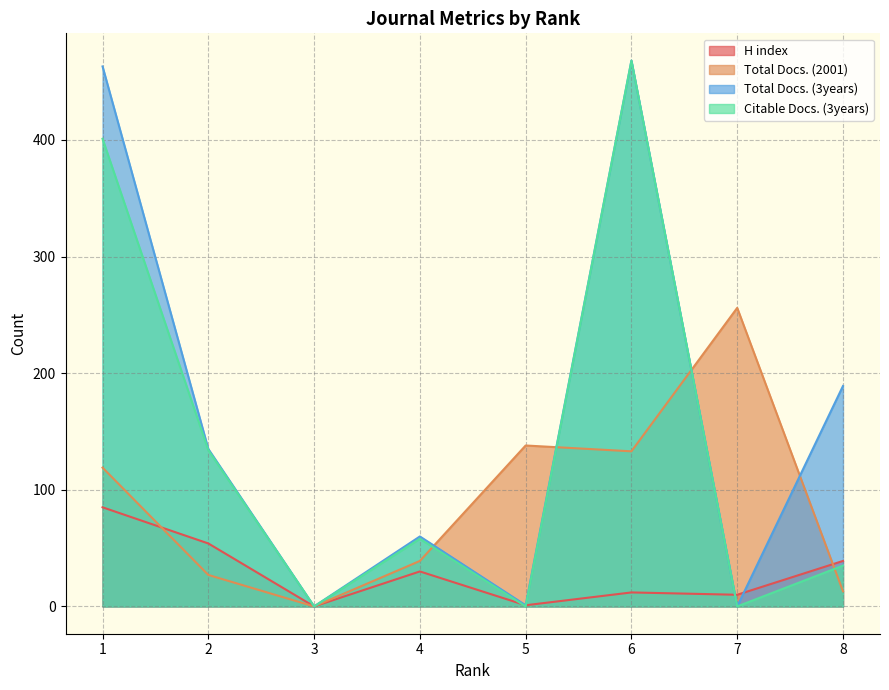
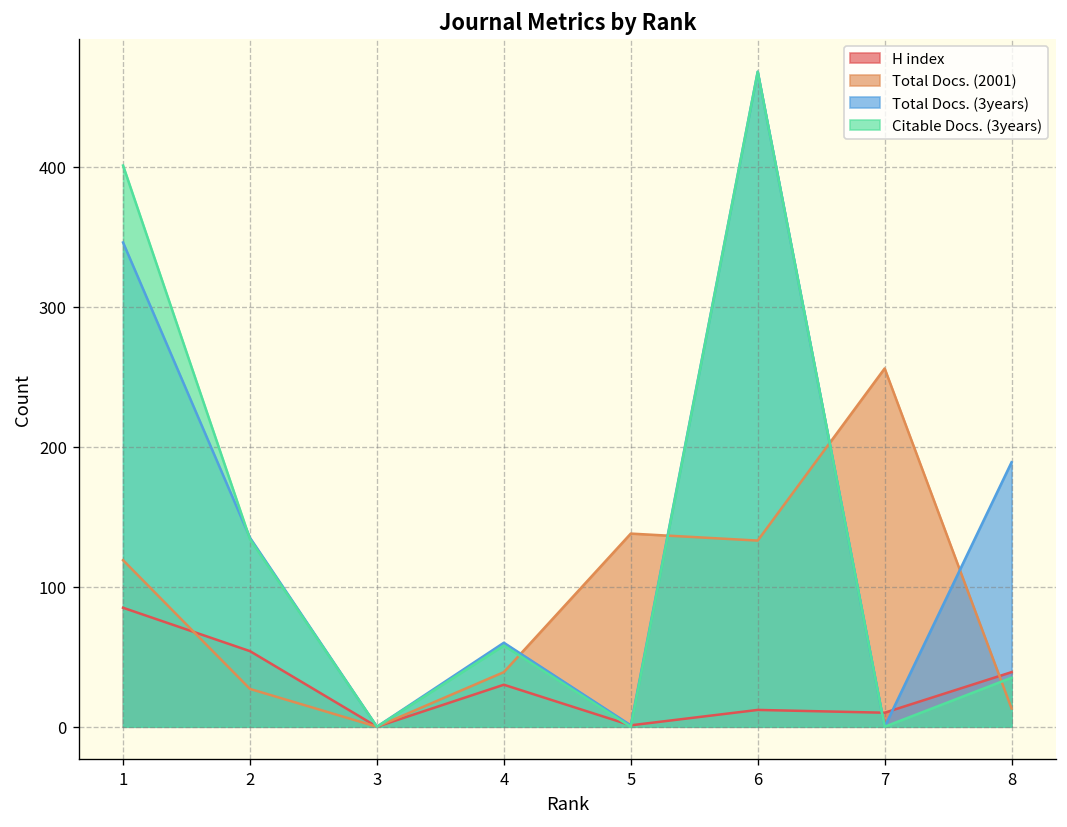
  {
    "Total Docs. (3years)": {
-     "1": 463,
+     "1": 346,
      "8": 189
    },
    "Citable Docs. (3years)": {
      "1": 401,
      "8": 35
    }
  }
